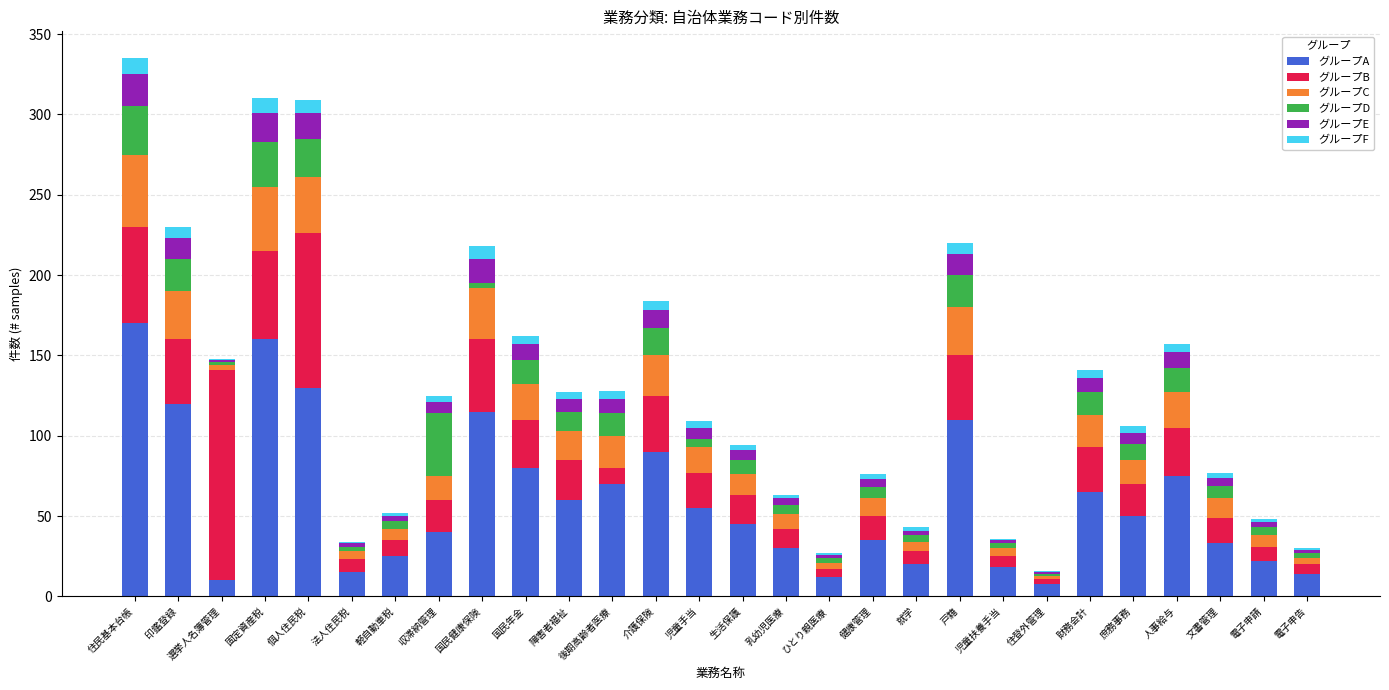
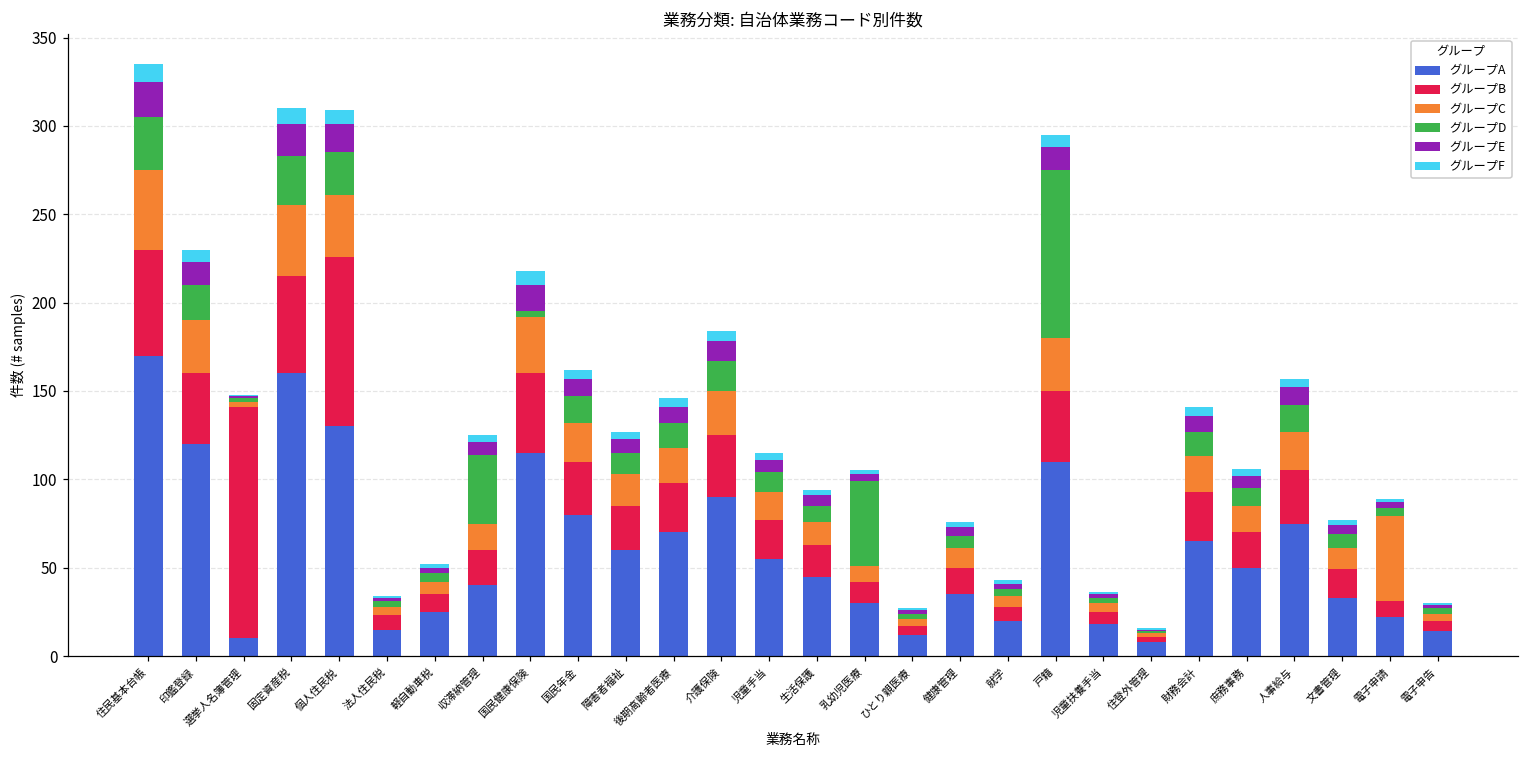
  {
    "グループA": {
      "住民基本台帳": 170,
      "印鑑登録": 120,
      "選挙人名簿管理": 10,
      "固定資産税": 160,
      "個人住民税": 130,
      "法人住民税": 15,
      "軽自動車税": 25,
      "収滞納管理": 40,
      "国民健康保険": 115,
      "国民年金": 80,
      "障害者福祉": 60,
      "後期高齢者医療": 70,
      "介護保険": 90,
      "児童手当": 55,
      "生活保護": 45,
      "乳幼児医療": 30,
      "ひとり親医療": 12,
      "健康管理": 35,
      "就学": 20,
      "戸籍": 110,
      "児童扶養手当": 18,
      "住登外管理": 8,
      "財務会計": 65,
      "庶務事務": 50,
      "人事給与": 75,
      "文書管理": 33,
      "電子申請": 22,
      "電子申告": 14
    },
    "グループB": {
      "住民基本台帳": 60,
      "印鑑登録": 40,
      "選挙人名簿管理": 131,
      "固定資産税": 55,
      "個人住民税": 96,
      "法人住民税": 8,
      "軽自動車税": 10,
      "収滞納管理": 20,
      "国民健康保険": 45,
      "国民年金": 30,
      "障害者福祉": 25,
-     "後期高齢者医療": 10,
+     "後期高齢者医療": 28,
      "介護保険": 35,
      "児童手当": 22,
      "生活保護": 18,
      "乳幼児医療": 12,
      "ひとり親医療": 5,
      "健康管理": 15,
      "就学": 8,
      "戸籍": 40,
      "児童扶養手当": 7,
      "住登外管理": 3,
      "財務会計": 28,
      "庶務事務": 20,
      "人事給与": 30,
      "文書管理": 16,
      "電子申請": 9,
      "電子申告": 6
    },
    "グループC": {
      "住民基本台帳": 45,
      "印鑑登録": 30,
      "選挙人名簿管理": 3,
      "固定資産税": 40,
      "個人住民税": 35,
      "法人住民税": 5,
      "軽自動車税": 7,
      "収滞納管理": 15,
      "国民健康保険": 32,
      "国民年金": 22,
      "障害者福祉": 18,
      "後期高齢者医療": 20,
      "介護保険": 25,
      "児童手当": 16,
      "生活保護": 13,
      "乳幼児医療": 9,
      "ひとり親医療": 4,
      "健康管理": 11,
      "就学": 6,
      "戸籍": 30,
      "児童扶養手当": 5,
      "住登外管理": 2,
      "財務会計": 20,
      "庶務事務": 15,
      "人事給与": 22,
      "文書管理": 12,
-     "電子申請": 7,
+     "電子申請": 48,
      "電子申告": 4
    },
    "グループD": {
      "住民基本台帳": 30,
      "印鑑登録": 20,
      "選挙人名簿管理": 2,
      "固定資産税": 28,
      "個人住民税": 24,
      "法人住民税": 3,
      "軽自動車税": 5,
      "収滞納管理": 39,
      "国民健康保険": 3,
      "国民年金": 15,
      "障害者福祉": 12,
      "後期高齢者医療": 14,
      "介護保険": 17,
-     "児童手当": 5,
+     "児童手当": 11,
      "生活保護": 9,
-     "乳幼児医療": 6,
+     "乳幼児医療": 48,
      "ひとり親医療": 3,
      "健康管理": 7,
      "就学": 4,
-     "戸籍": 20,
+     "戸籍": 95,
      "児童扶養手当": 3,
      "財務会計": 14,
      "庶務事務": 10,
      "人事給与": 15,
      "文書管理": 8,
      "電子申請": 5,
      "電子申告": 3
    },
    "グループE": {
      "住民基本台帳": 20,
      "印鑑登録": 13,
      "固定資産税": 18,
      "個人住民税": 16,
      "法人住民税": 2,
      "軽自動車税": 3,
      "収滞納管理": 7,
      "国民健康保険": 15,
      "国民年金": 10,
      "障害者福祉": 8,
      "後期高齢者医療": 9,
      "介護保険": 11,
      "児童手当": 7,
      "生活保護": 6,
      "乳幼児医療": 4,
      "ひとり親医療": 2,
      "健康管理": 5,
      "就学": 3,
      "戸籍": 13,
      "児童扶養手当": 2,
      "財務会計": 9,
      "庶務事務": 7,
      "人事給与": 10,
      "文書管理": 5,
      "電子申請": 3,
      "電子申告": 2
    },
    "グループF": {
      "住民基本台帳": 10,
      "印鑑登録": 7,
      "固定資産税": 9,
      "個人住民税": 8,
      "軽自動車税": 2,
      "収滞納管理": 4,
      "国民健康保険": 8,
      "国民年金": 5,
      "障害者福祉": 4,
      "後期高齢者医療": 5,
      "介護保険": 6,
      "児童手当": 4,
      "生活保護": 3,
      "乳幼児医療": 2,
      "健康管理": 3,
      "就学": 2,
      "戸籍": 7,
      "財務会計": 5,
      "庶務事務": 4,
      "人事給与": 5,
      "文書管理": 3,
      "電子申請": 2
    }
  }
